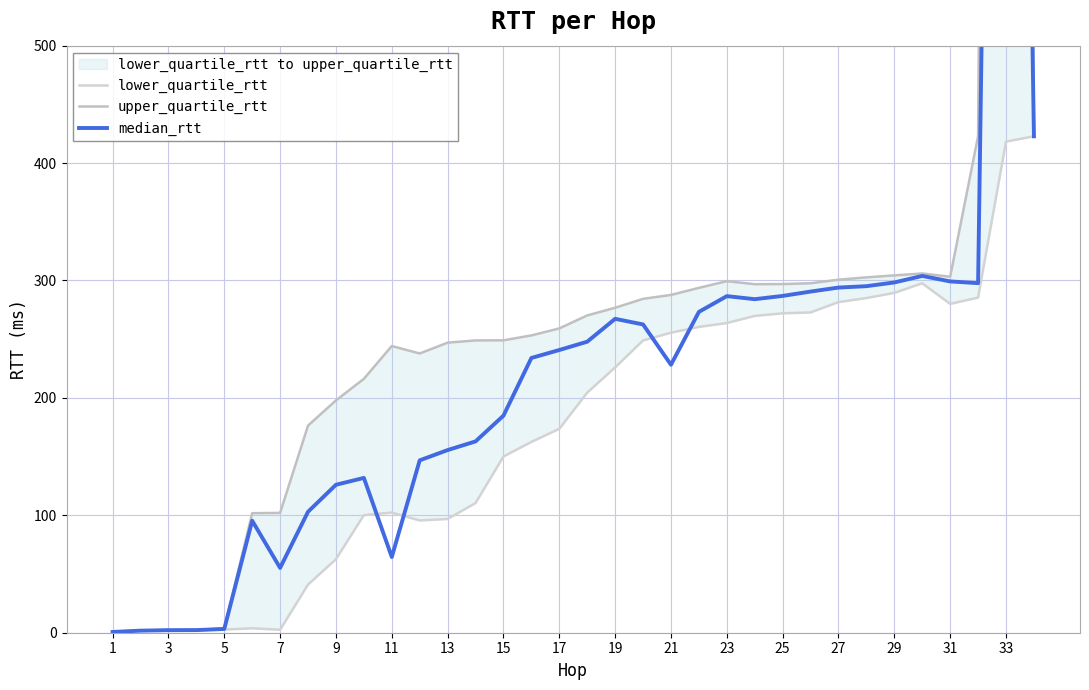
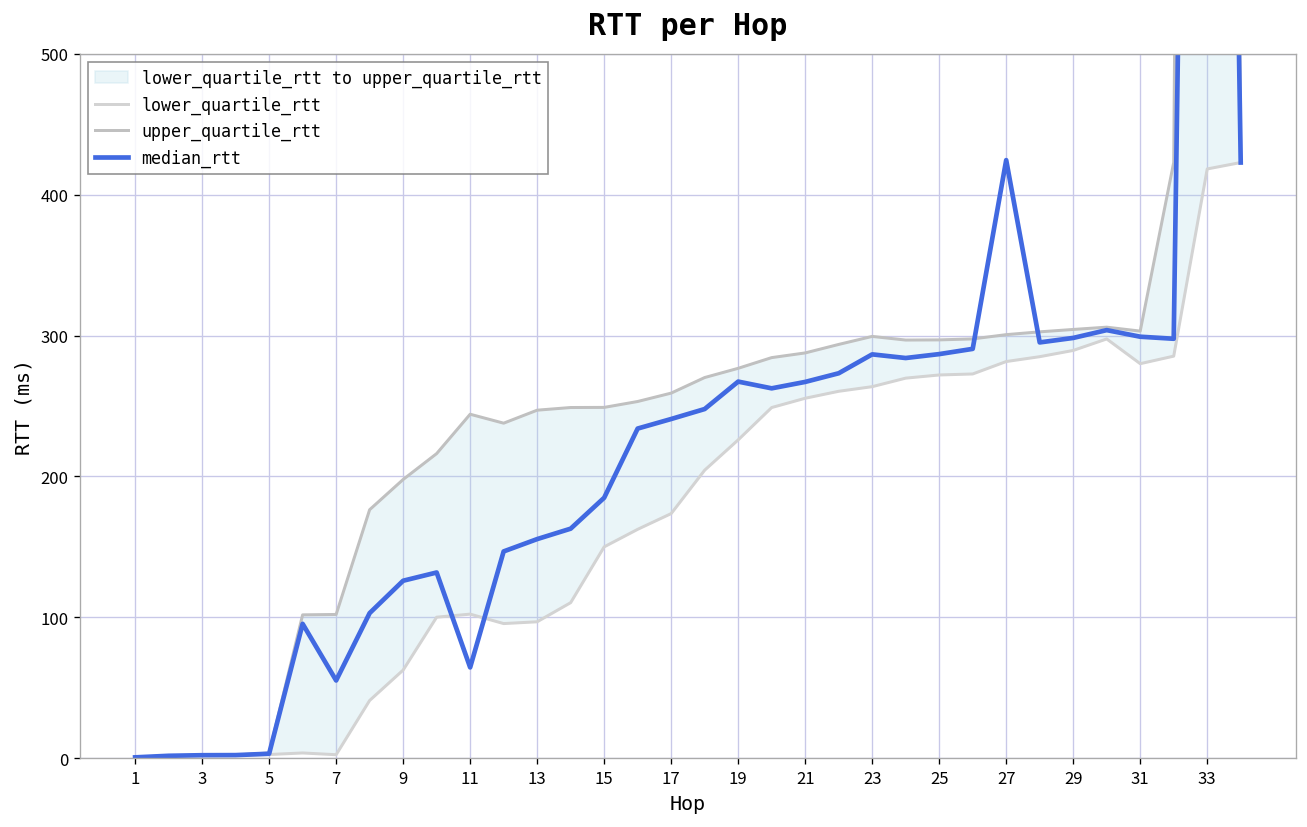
  {
    "median_rtt": {
      "7": 55,
      "9": 126,
      "11": 64,
      "13": 156,
      "15": 185,
      "17": 241,
      "19": 267,
-     "21": 228,
+     "21": 267,
      "23": 287,
      "25": 287,
-     "27": 294,
+     "27": 425,
      "29": 298,
      "31": 299
    }
  }
